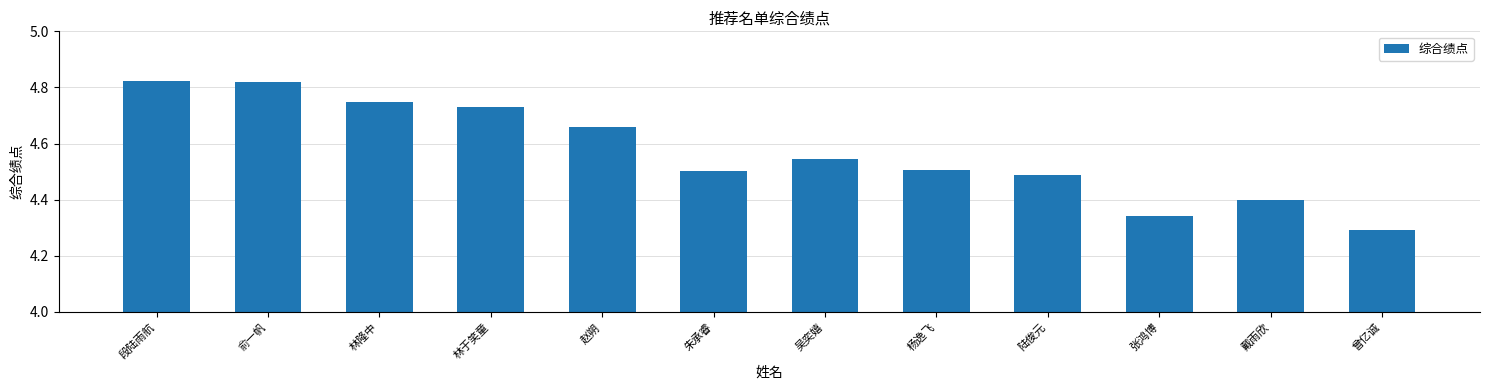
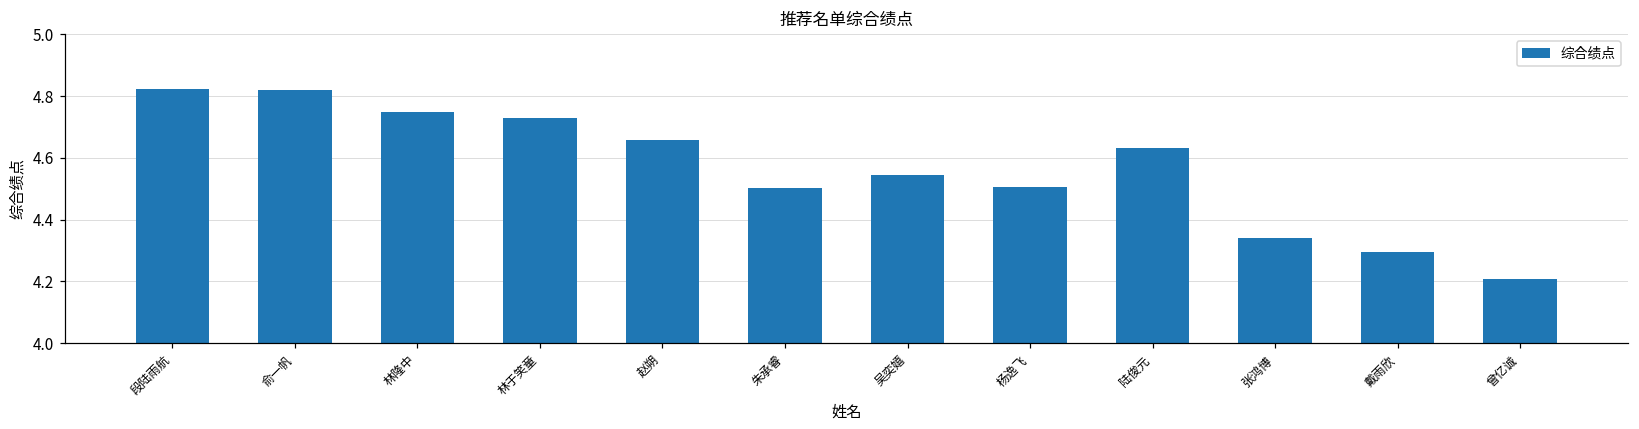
  {
    "段陆雨航": 4.82,
    "俞一帆": 4.82,
    "林隆中": 4.75,
    "林于笑童": 4.73,
    "赵朔": 4.66,
    "朱承睿": 4.50,
    "吴奕嬉": 4.55,
    "杨逸飞": 4.50,
-   "陆俊元": 4.49,
+   "陆俊元": 4.63,
    "张鸿博": 4.34,
-   "戴雨欣": 4.40,
-   "曾亿诚": 4.29
+   "戴雨欣": 4.30,
+   "曾亿诚": 4.21
  }
